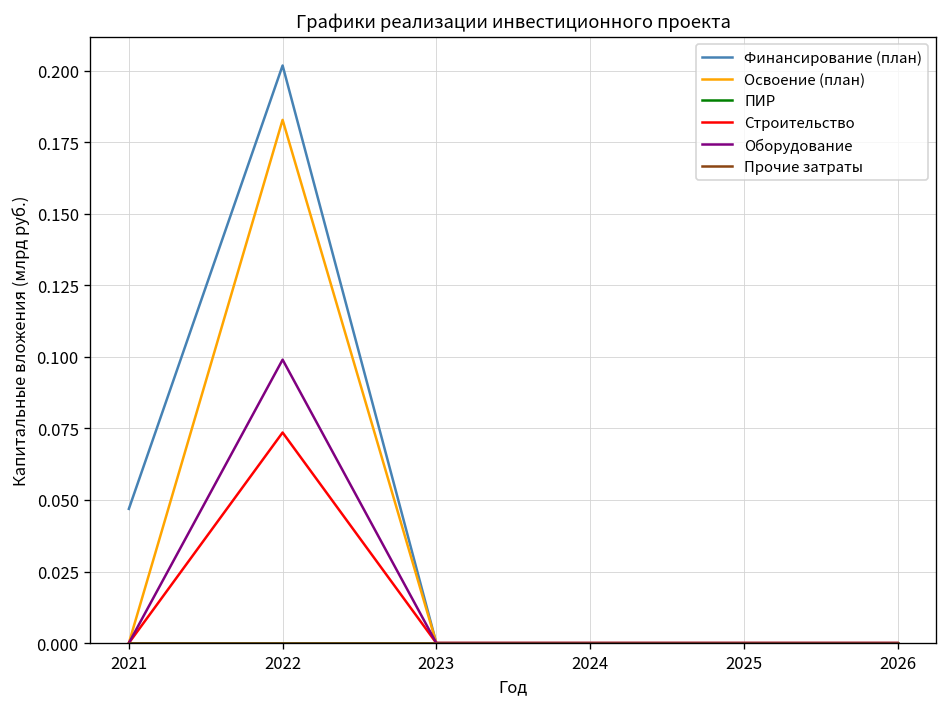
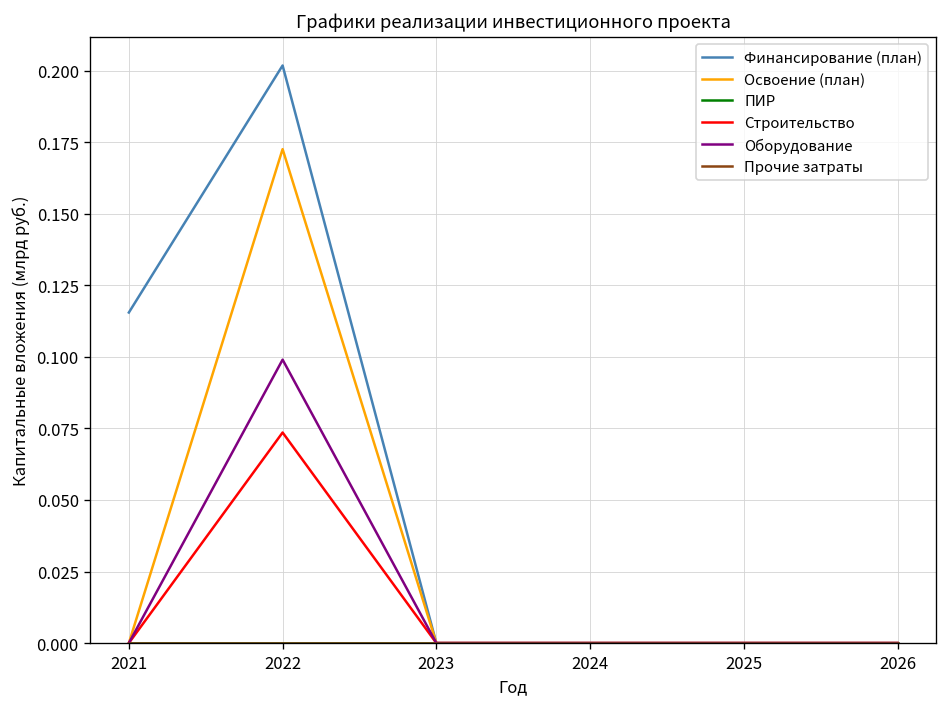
  {
    "Финансирование (план)": {
-     "2021": 0.047,
+     "2021": 0.116,
      "2022": 0.202
    },
    "Освоение (план)": {
-     "2022": 0.183
+     "2022": 0.173
    },
    "Прочие затраты": {
      "2022": 0.000
    },
    "Строительство": {
      "2022": 0.074
    },
    "Оборудование": {
      "2022": 0.099
    }
  }
